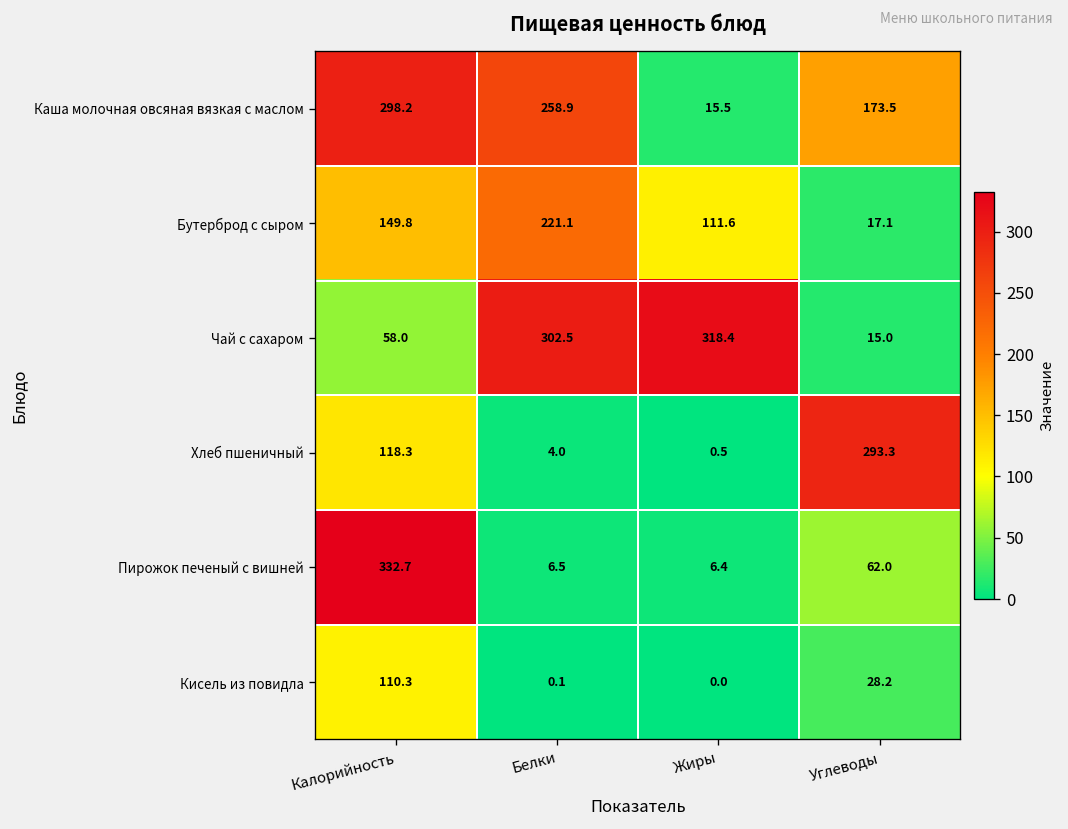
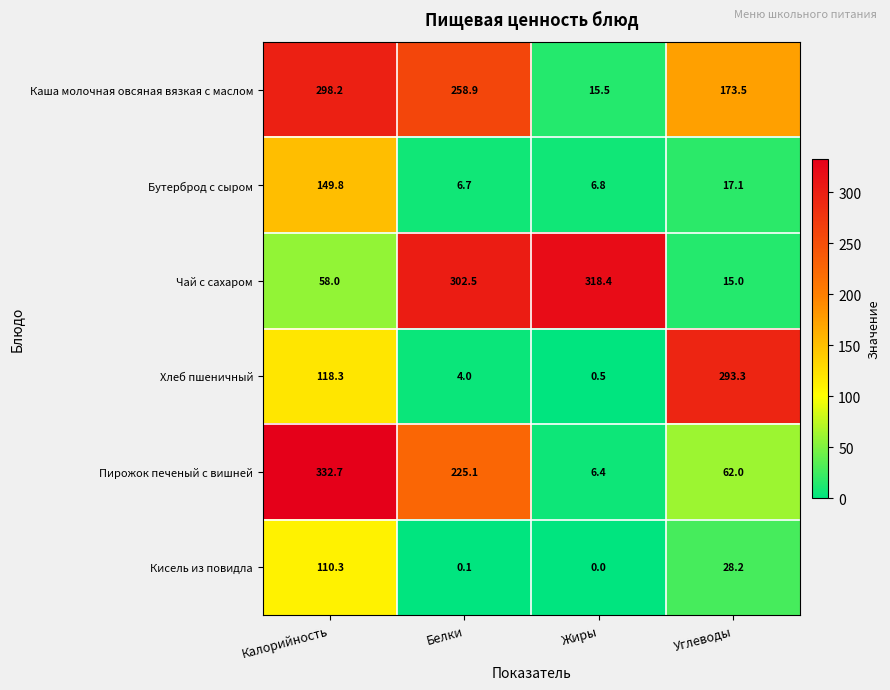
  {
    "Каша молочная овсяная вязкая с маслом": {
      "Калорийность": 298.2,
      "Белки": 258.9,
      "Жиры": 15.5,
      "Углеводы": 173.5
    },
    "Бутерброд с сыром": {
      "Калорийность": 149.8,
-     "Белки": 221.1,
-     "Жиры": 111.6,
+     "Белки": 6.7,
+     "Жиры": 6.8,
      "Углеводы": 17.1
    },
    "Чай с сахаром": {
      "Калорийность": 58.0,
      "Белки": 302.5,
      "Жиры": 318.4,
      "Углеводы": 15.0
    },
    "Хлеб пшеничный": {
      "Калорийность": 118.3,
      "Белки": 4.0,
      "Жиры": 0.5,
      "Углеводы": 293.3
    },
    "Пирожок печеный с вишней": {
      "Калорийность": 332.7,
-     "Белки": 6.5,
+     "Белки": 225.1,
      "Жиры": 6.4,
      "Углеводы": 62.0
    },
    "Кисель из повидла": {
      "Калорийность": 110.3,
      "Белки": 0.1,
      "Жиры": 0.0,
      "Углеводы": 28.2
    }
  }
